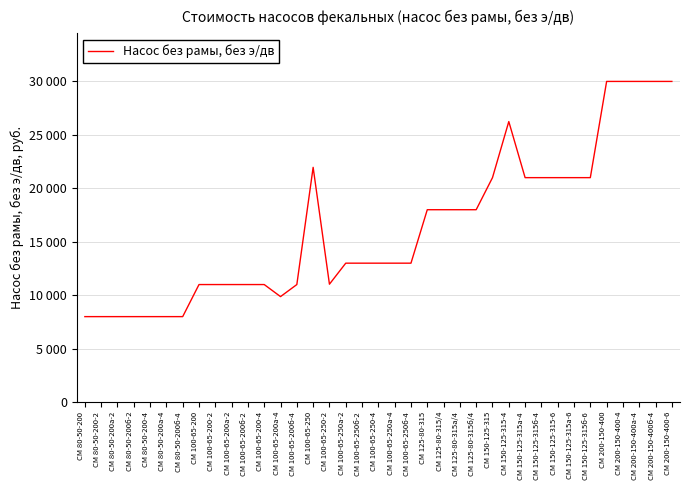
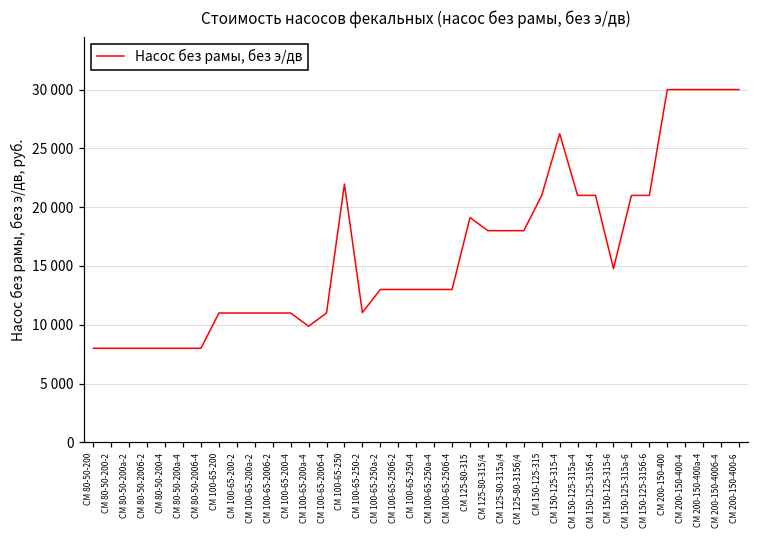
  {
    "СМ 80-50-200": 8000,
    "СМ 80-50-200-2": 8000,
    "СМ 80-50-200а-2": 8000,
    "СМ 80-50-200б-2": 8000,
    "СМ 80-50-200-4": 8000,
    "СМ 80-50-200а-4": 8000,
    "СМ 80-50-200б-4": 8000,
    "СМ 100-65-200": 11000,
    "СМ 100-65-200-2": 11000,
    "СМ 100-65-200а-2": 11000,
    "СМ 100-65-200б-2": 11000,
    "СМ 100-65-200-4": 11000,
    "СМ 100-65-200а-4": 9900,
    "СМ 100-65-200б-4": 11000,
    "СМ 100-65-250": 22000,
    "СМ 100-65-250-2": 11000,
    "СМ 100-65-250а-2": 13000,
    "СМ 100-65-250б-2": 13000,
    "СМ 100-65-250-4": 13000,
    "СМ 100-65-250а-4": 13000,
    "СМ 100-65-250б-4": 13000,
-   "СМ 125-80-315": 18000,
+   "СМ 125-80-315": 19100,
    "СМ 125-80-315/4": 18000,
    "СМ 125-80-315а/4": 18000,
    "СМ 125-80-315б/4": 18000,
    "СМ 150-125-315": 21000,
    "СМ 150-125-315-4": 26200,
    "СМ 150-125-315а-4": 21000,
    "СМ 150-125-315б-4": 21000,
-   "СМ 150-125-315-6": 21000,
+   "СМ 150-125-315-6": 14800,
    "СМ 150-125-315а-6": 21000,
    "СМ 150-125-315б-6": 21000,
    "СМ 200-150-400": 30000,
    "СМ 200-150-400-4": 30000,
    "СМ 200-150-400а-4": 30000,
    "СМ 200-150-400б-4": 30000,
    "СМ 200-150-400-6": 30000
  }
